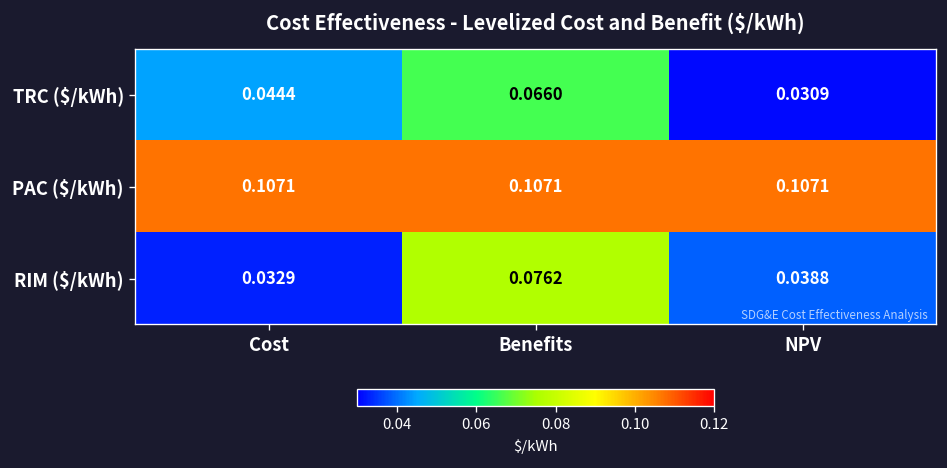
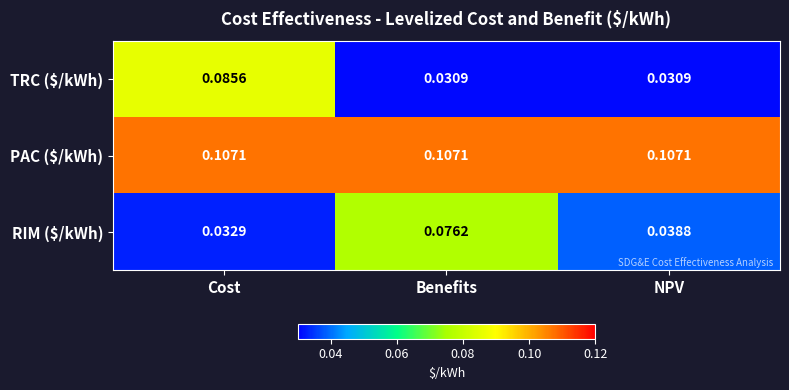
  {
    "TRC ($/kWh)": {
-     "Cost": 0.0444,
-     "Benefits": 0.0660,
+     "Cost": 0.0856,
+     "Benefits": 0.0309,
      "NPV": 0.0309
    },
    "PAC ($/kWh)": {
      "Cost": 0.1071,
      "Benefits": 0.1071,
      "NPV": 0.1071
    },
    "RIM ($/kWh)": {
      "Cost": 0.0329,
      "Benefits": 0.0762
    }
  }
